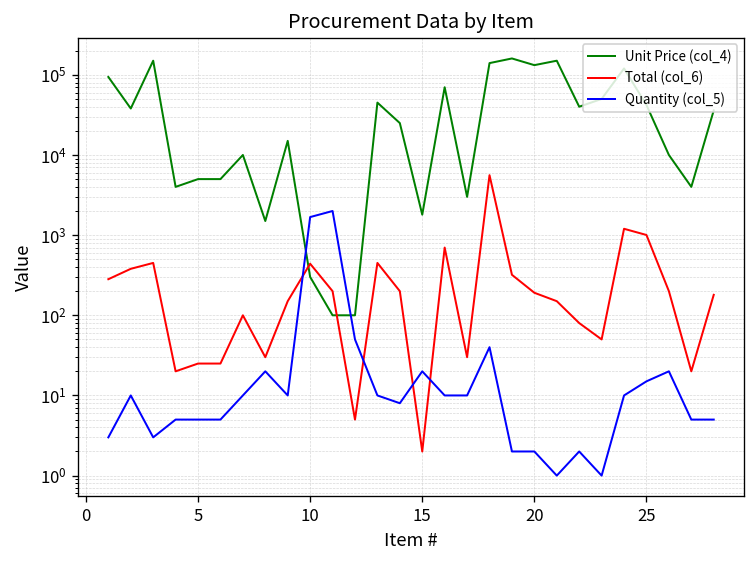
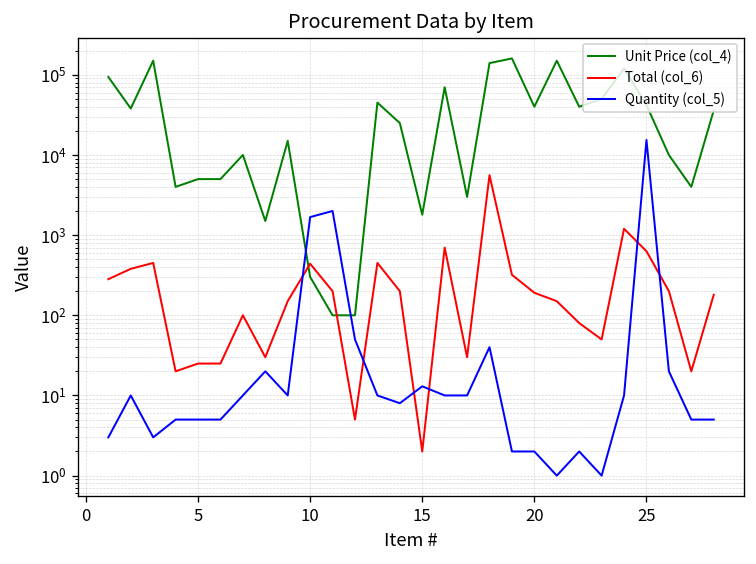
  {
    "Unit Price (col_4)": {
      "5": 5000,
      "10": 300,
      "15": 1800,
-     "20": 130000
+     "20": 40000
    },
    "Total (col_6)": {
      "5": 25,
      "10": 400,
      "15": 2,
      "20": 190,
-     "25": 1000
+     "25": 600
    },
    "Quantity (col_5)": {
      "5": 5,
      "10": 1700,
-     "15": 20,
+     "15": 13,
      "20": 2,
-     "25": 15
+     "25": 15000
    }
  }
